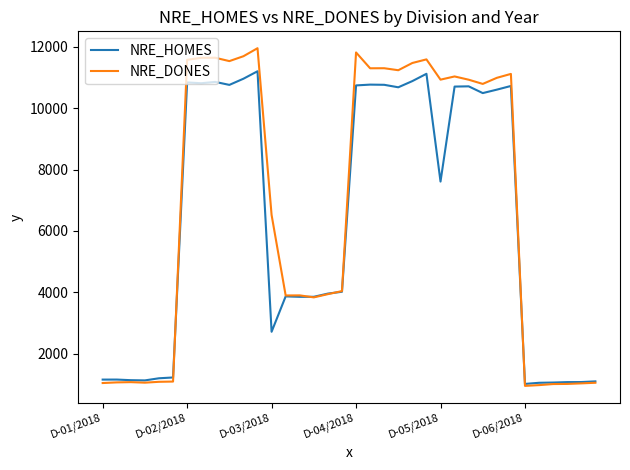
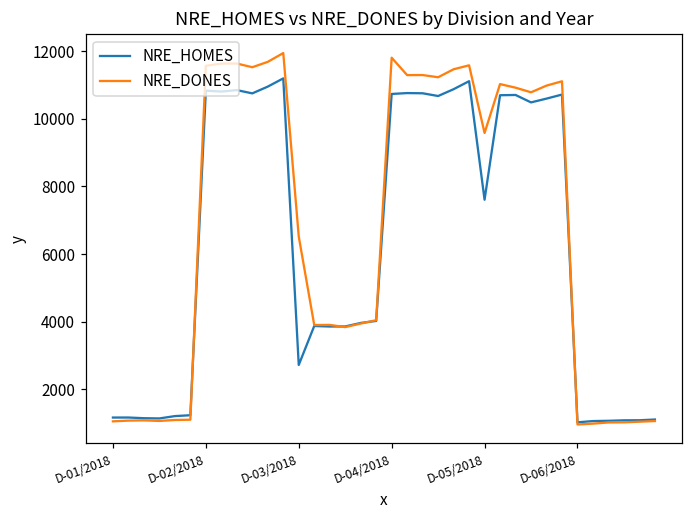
  {
    "NRE_HOMES": {
      "D-01/2018": 1200,
      "D-03/2018": 2700,
      "D-04/2018": 10700,
      "D-05/2018": 7600
    },
    "NRE_DONES": {
      "D-01/2018": 1000,
      "D-03/2018": 6500,
      "D-04/2018": 11800,
-     "D-05/2018": 10900
+     "D-05/2018": 9600
    }
  }
